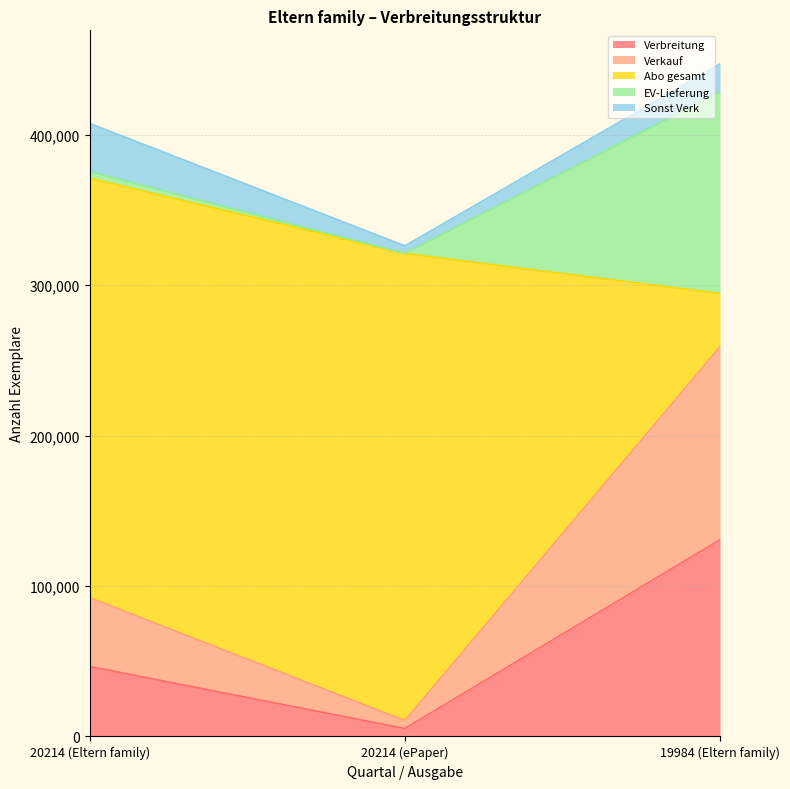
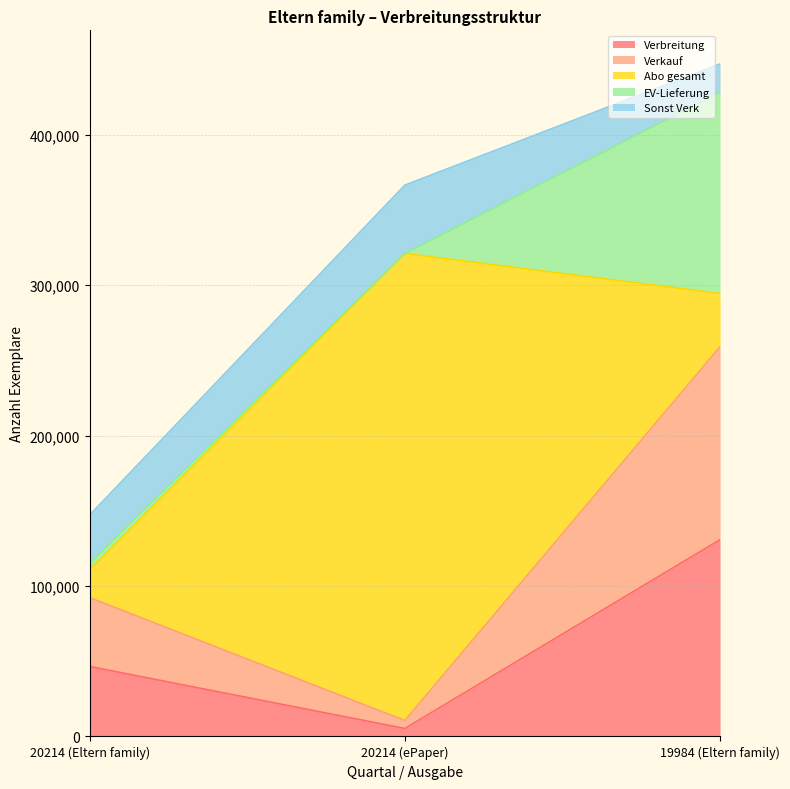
  {
    "Abo gesamt": {
-     "20214 (Eltern family)": "279,000",
+     "20214 (Eltern family)": "18,000",
      "19984 (Eltern family)": "35,000"
    },
    "EV-Lieferung": {
      "20214 (Eltern family)": "4,000",
      "19984 (Eltern family)": "134,000"
    },
    "Sonst Verk": {
      "20214 (Eltern family)": "32,000",
-     "20214 (ePaper)": "5,000",
+     "20214 (ePaper)": "45,000",
      "19984 (Eltern family)": "19,000"
    }
  }
